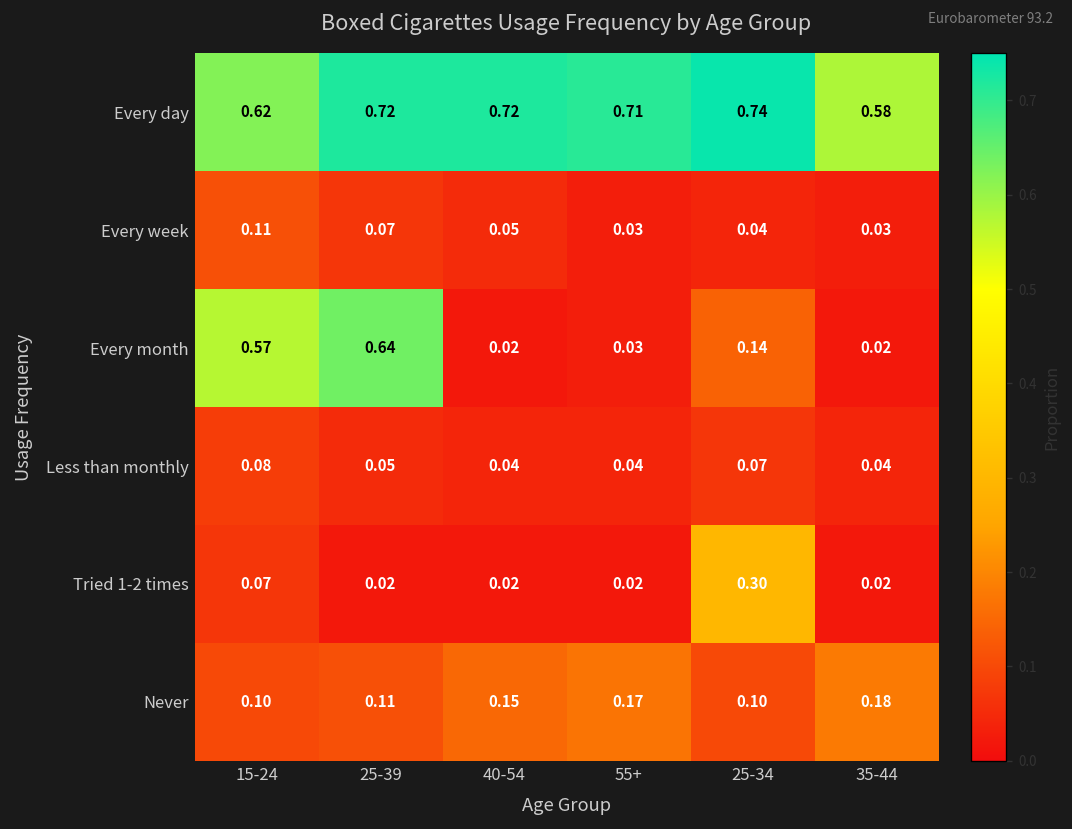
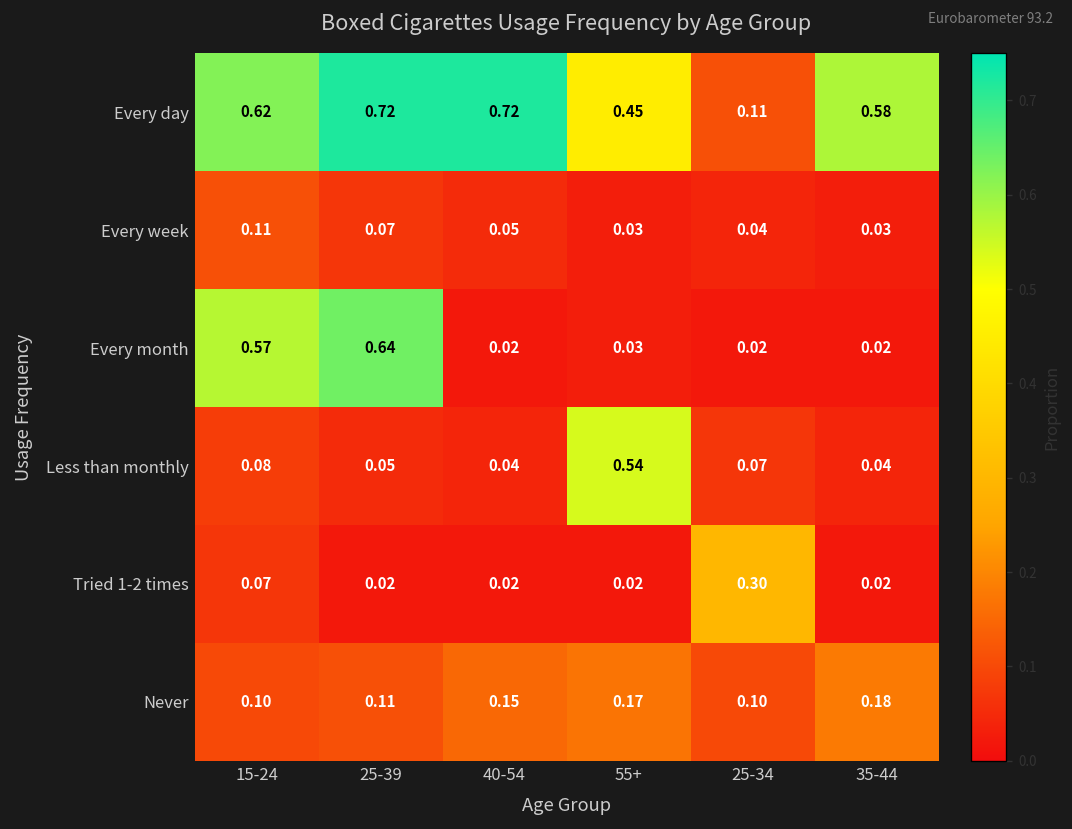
  {
    "Every day": {
      "15-24": 0.62,
      "25-39": 0.72,
      "40-54": 0.72,
-     "55+": 0.71,
-     "25-34": 0.74,
+     "55+": 0.45,
+     "25-34": 0.11,
      "35-44": 0.58
    },
    "Every week": {
      "15-24": 0.11,
      "25-39": 0.07,
      "40-54": 0.05,
      "55+": 0.03,
      "25-34": 0.04,
      "35-44": 0.03
    },
    "Every month": {
      "15-24": 0.57,
      "25-39": 0.64,
      "40-54": 0.02,
      "55+": 0.03,
-     "25-34": 0.14,
+     "25-34": 0.02,
      "35-44": 0.02
    },
    "Less than monthly": {
      "15-24": 0.08,
      "25-39": 0.05,
      "40-54": 0.04,
-     "55+": 0.04,
+     "55+": 0.54,
      "25-34": 0.07,
      "35-44": 0.04
    },
    "Tried 1-2 times": {
      "15-24": 0.07,
      "25-39": 0.02,
      "40-54": 0.02,
      "55+": 0.02,
      "25-34": 0.30,
      "35-44": 0.02
    },
    "Never": {
      "15-24": 0.10,
      "25-39": 0.11,
      "40-54": 0.15,
      "55+": 0.17,
      "25-34": 0.10,
      "35-44": 0.18
    }
  }
